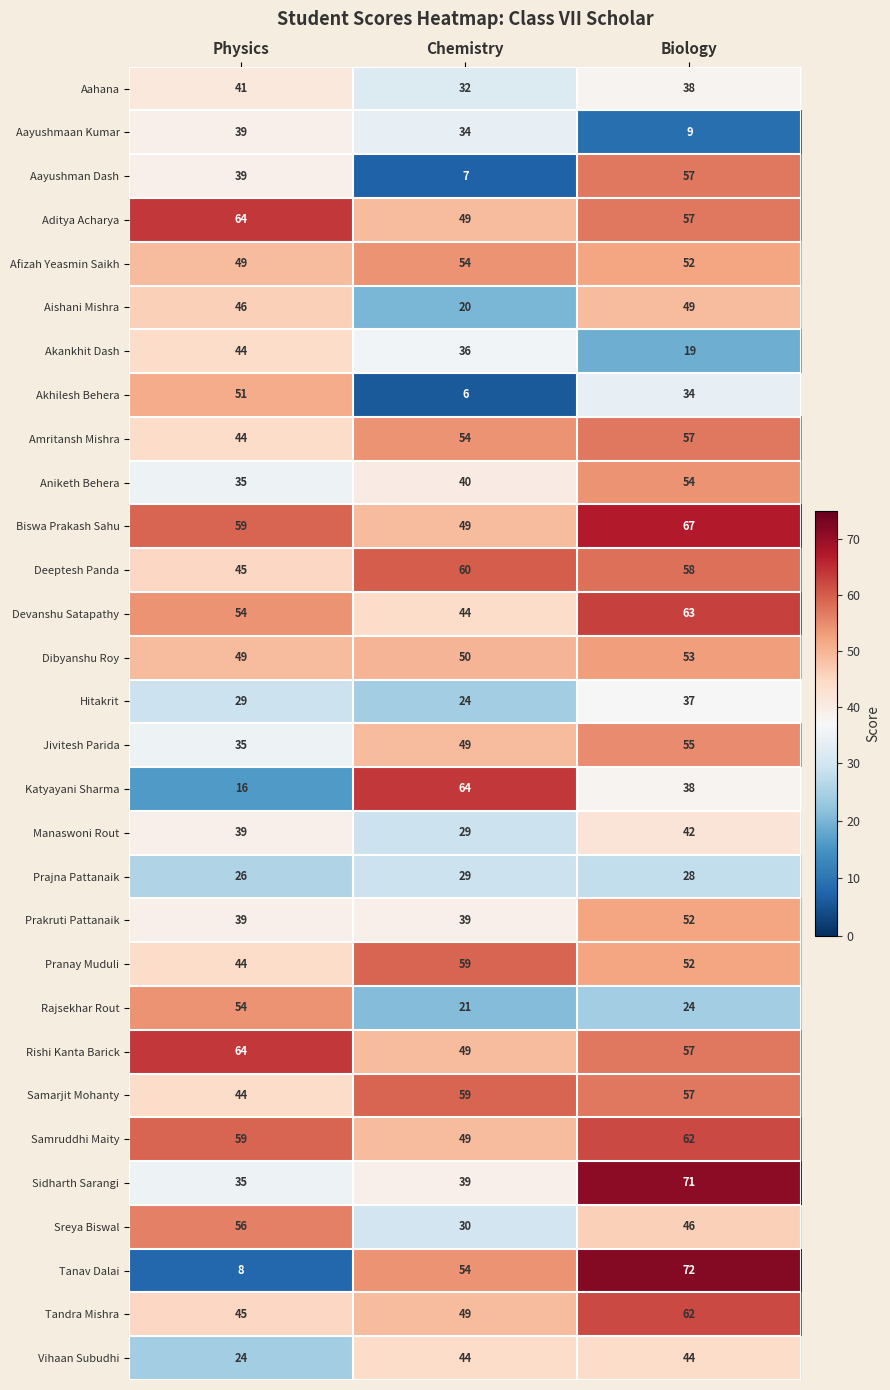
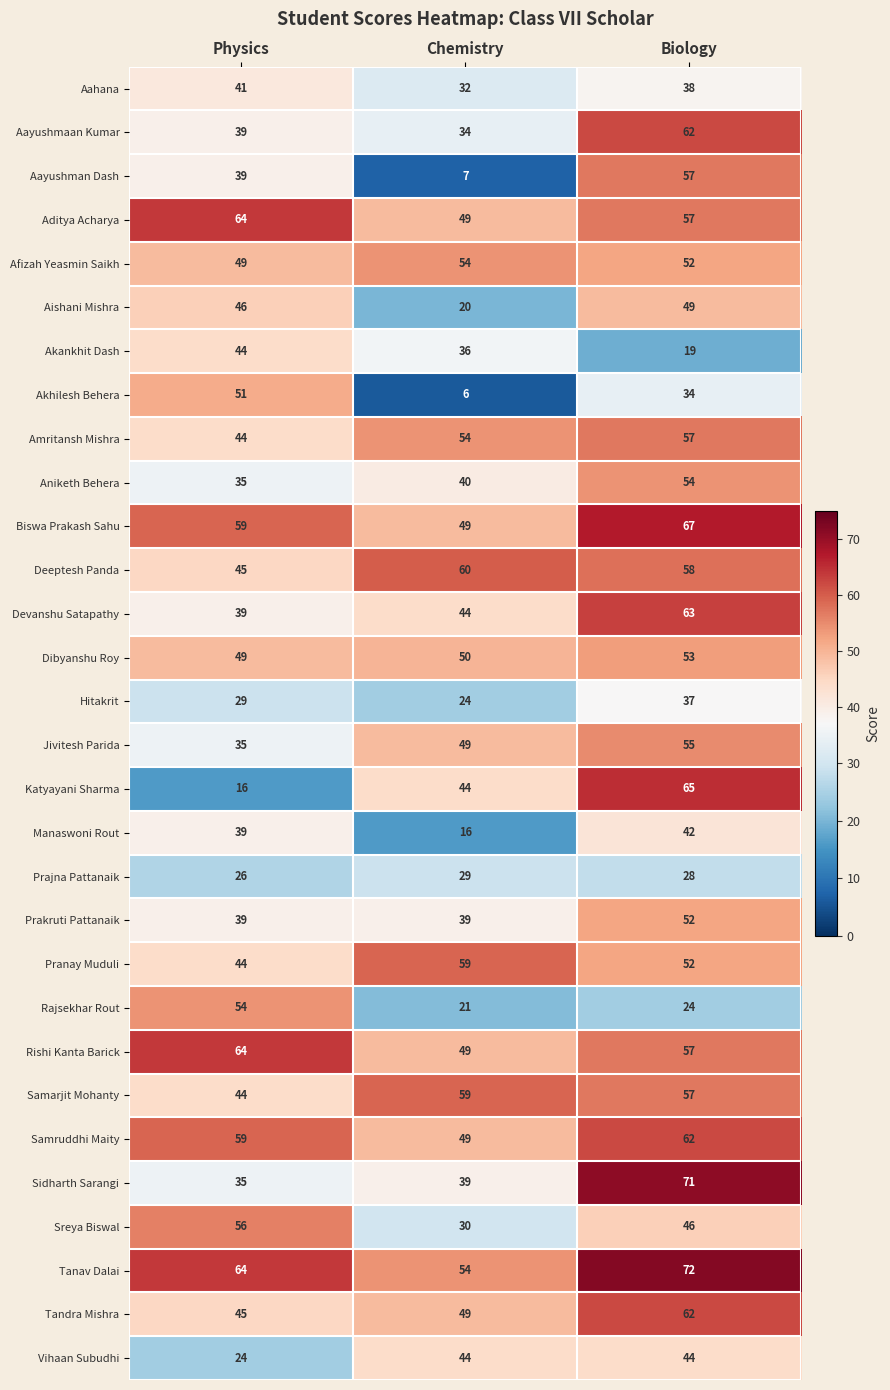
  {
    "Aahana": {
      "Physics": 41,
      "Chemistry": 32,
      "Biology": 38
    },
    "Aayushmaan Kumar": {
      "Physics": 39,
      "Chemistry": 34,
-     "Biology": 9
+     "Biology": 62
    },
    "Aayushman Dash": {
      "Physics": 39,
      "Chemistry": 7,
      "Biology": 57
    },
    "Aditya Acharya": {
      "Physics": 64,
      "Chemistry": 49,
      "Biology": 57
    },
    "Afizah Yeasmin Saikh": {
      "Physics": 49,
      "Chemistry": 54,
      "Biology": 52
    },
    "Aishani Mishra": {
      "Physics": 46,
      "Chemistry": 20,
      "Biology": 49
    },
    "Akankhit Dash": {
      "Physics": 44,
      "Chemistry": 36,
      "Biology": 19
    },
    "Akhilesh Behera": {
      "Physics": 51,
      "Chemistry": 6,
      "Biology": 34
    },
    "Amritansh Mishra": {
      "Physics": 44,
      "Chemistry": 54,
      "Biology": 57
    },
    "Aniketh Behera": {
      "Physics": 35,
      "Chemistry": 40,
      "Biology": 54
    },
    "Biswa Prakash Sahu": {
      "Physics": 59,
      "Chemistry": 49,
      "Biology": 67
    },
    "Deeptesh Panda": {
      "Physics": 45,
      "Chemistry": 60,
      "Biology": 58
    },
    "Devanshu Satapathy": {
-     "Physics": 54,
+     "Physics": 39,
      "Chemistry": 44,
      "Biology": 63
    },
    "Dibyanshu Roy": {
      "Physics": 49,
      "Chemistry": 50,
      "Biology": 53
    },
    "Hitakrit": {
      "Physics": 29,
      "Chemistry": 24,
      "Biology": 37
    },
    "Jivitesh Parida": {
      "Physics": 35,
      "Chemistry": 49,
      "Biology": 55
    },
    "Katyayani Sharma": {
      "Physics": 16,
-     "Chemistry": 64,
-     "Biology": 38
+     "Chemistry": 44,
+     "Biology": 65
    },
    "Manaswoni Rout": {
      "Physics": 39,
-     "Chemistry": 29,
+     "Chemistry": 16,
      "Biology": 42
    },
    "Prajna Pattanaik": {
      "Physics": 26,
      "Chemistry": 29,
      "Biology": 28
    },
    "Prakruti Pattanaik": {
      "Physics": 39,
      "Chemistry": 39,
      "Biology": 52
    },
    "Pranay Muduli": {
      "Physics": 44,
      "Chemistry": 59,
      "Biology": 52
    },
    "Rajsekhar Rout": {
      "Physics": 54,
      "Chemistry": 21,
      "Biology": 24
    },
    "Rishi Kanta Barick": {
      "Physics": 64,
      "Chemistry": 49,
      "Biology": 57
    },
    "Samarjit Mohanty": {
      "Physics": 44,
      "Chemistry": 59,
      "Biology": 57
    },
    "Samruddhi Maity": {
      "Physics": 59,
      "Chemistry": 49,
      "Biology": 62
    },
    "Sidharth Sarangi": {
      "Physics": 35,
      "Chemistry": 39,
      "Biology": 71
    },
    "Sreya Biswal": {
      "Physics": 56,
      "Chemistry": 30,
      "Biology": 46
    },
    "Tanav Dalai": {
-     "Physics": 8,
+     "Physics": 64,
      "Chemistry": 54,
      "Biology": 72
    },
    "Tandra Mishra": {
      "Physics": 45,
      "Chemistry": 49,
      "Biology": 62
    },
    "Vihaan Subudhi": {
      "Physics": 24,
      "Chemistry": 44,
      "Biology": 44
    }
  }
